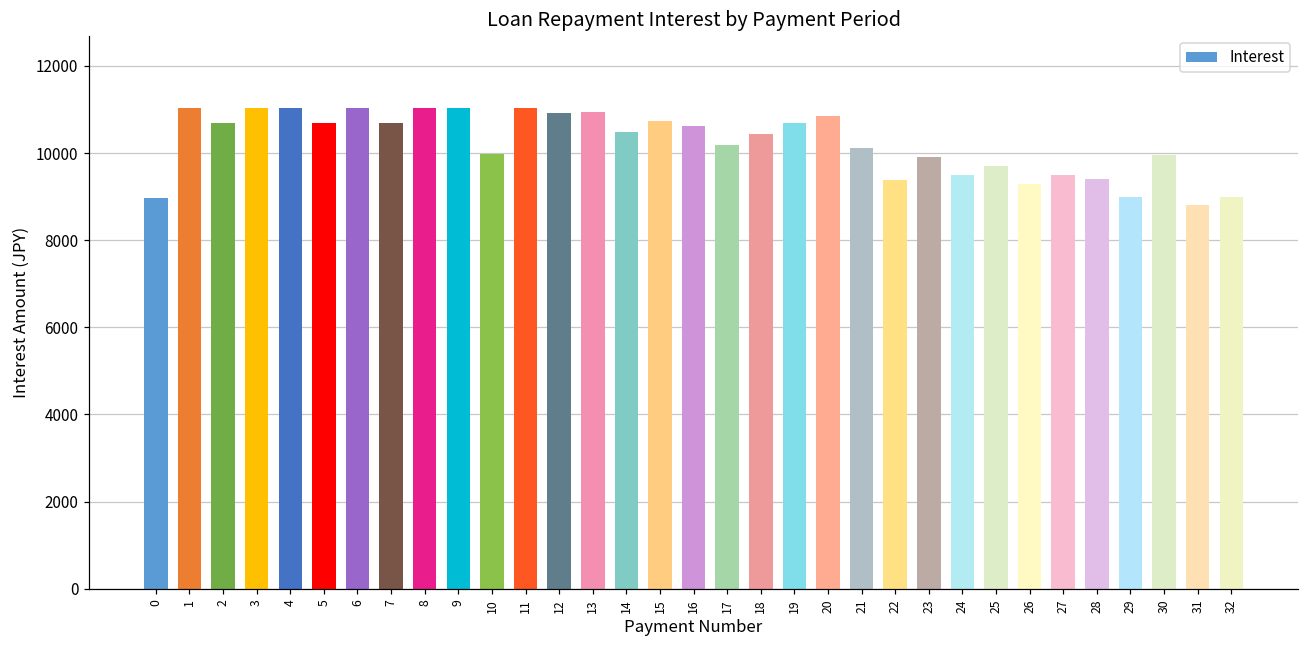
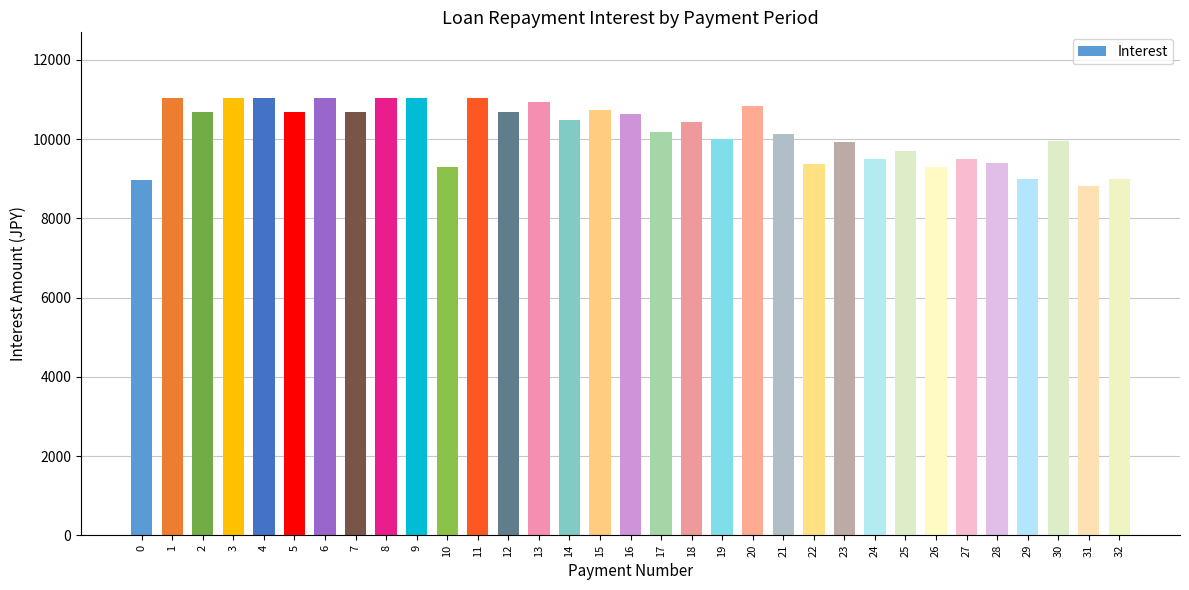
  {
    "0": 9000,
    "1": 11000,
    "2": 10700,
    "3": 11000,
    "4": 11000,
    "5": 10700,
    "6": 11000,
    "7": 10700,
    "8": 11000,
    "9": 11000,
-   "10": 10000,
+   "10": 9300,
    "11": 11000,
-   "12": 10900,
+   "12": 10700,
    "13": 10900,
    "14": 10500,
    "15": 10700,
    "16": 10600,
    "17": 10200,
    "18": 10400,
-   "19": 10700,
+   "19": 10000,
    "20": 10800,
    "21": 10100,
    "22": 9400,
    "23": 9900,
    "24": 9500,
    "25": 9700,
    "26": 9300,
    "27": 9500,
    "28": 9400,
    "29": 9000,
    "30": 10000,
    "31": 8800,
    "32": 9000
  }
